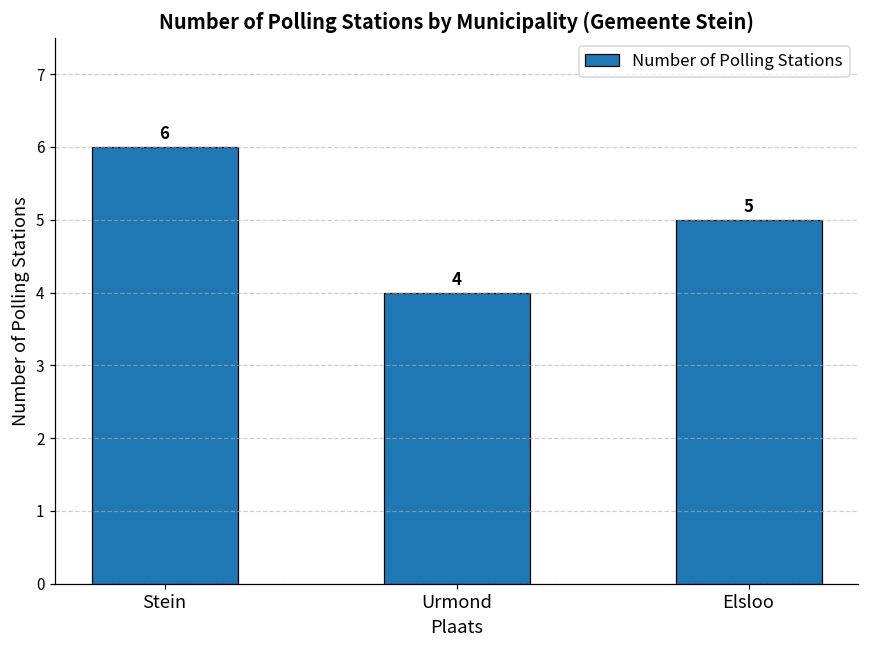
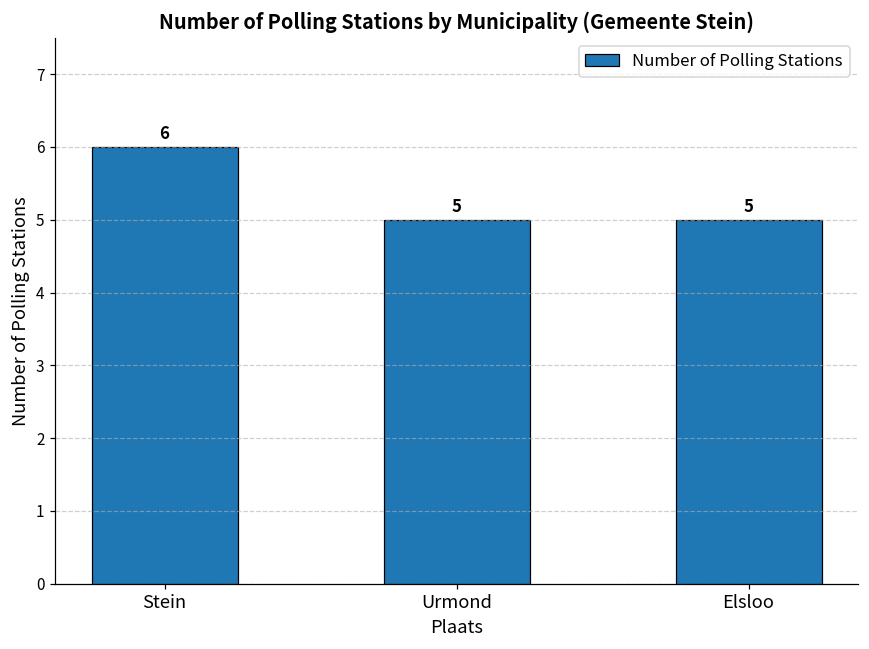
  {
    "Stein": 6,
-   "Urmond": 4,
+   "Urmond": 5,
    "Elsloo": 5
  }
